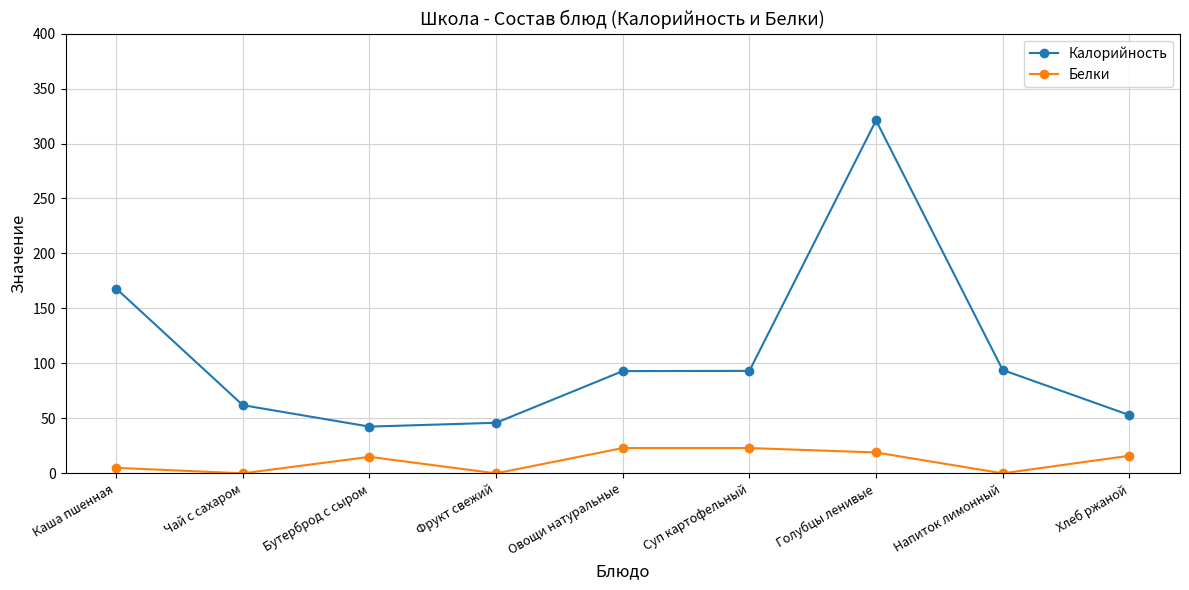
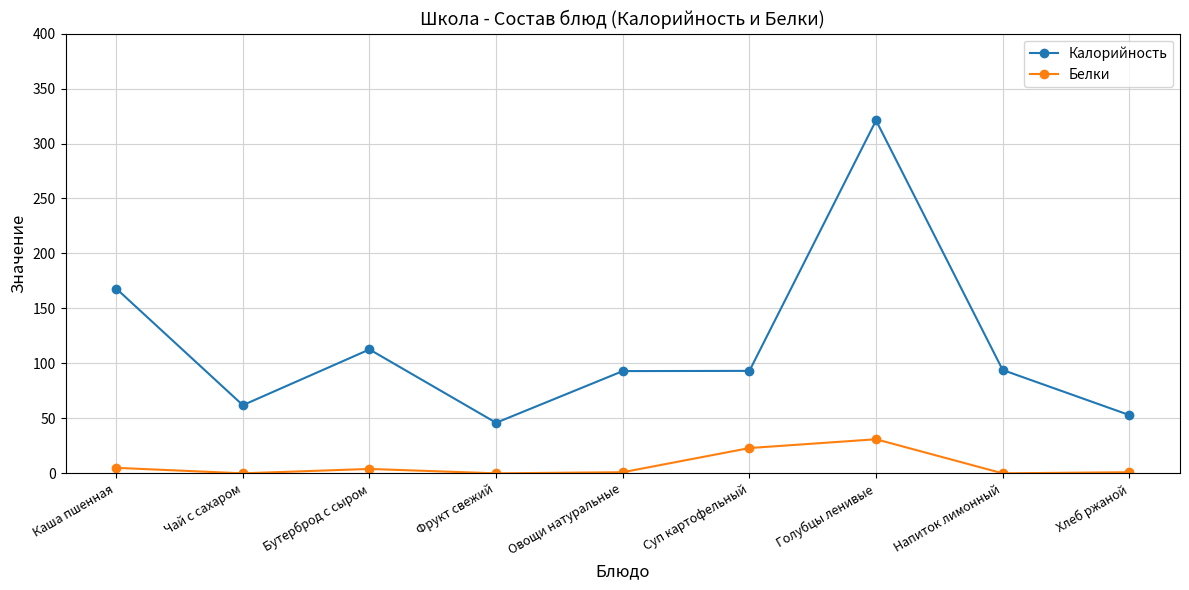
  {
    "Калорийность": {
      "Каша пшенная": 168,
      "Чай с сахаром": 62,
-     "Бутерброд с сыром": 43,
+     "Бутерброд с сыром": 113,
      "Фрукт свежий": 46,
      "Овощи натуральные": 93,
      "Суп картофельный": 93,
      "Голубцы ленивые": 321,
      "Напиток лимонный": 94,
      "Хлеб ржаной": 53
    },
    "Белки": {
      "Каша пшенная": 5,
      "Чай с сахаром": 0,
-     "Бутерброд с сыром": 15,
+     "Бутерброд с сыром": 4,
      "Фрукт свежий": 0,
-     "Овощи натуральные": 23,
+     "Овощи натуральные": 1,
      "Суп картофельный": 23,
-     "Голубцы ленивые": 19,
+     "Голубцы ленивые": 31,
      "Напиток лимонный": 0,
-     "Хлеб ржаной": 16
+     "Хлеб ржаной": 1
    }
  }
